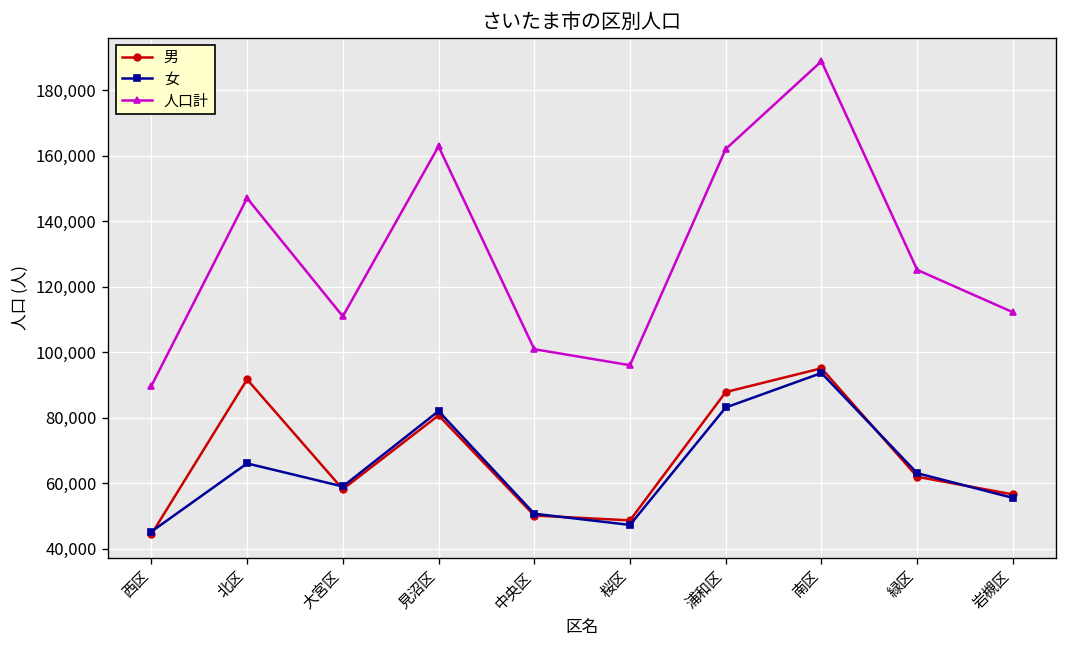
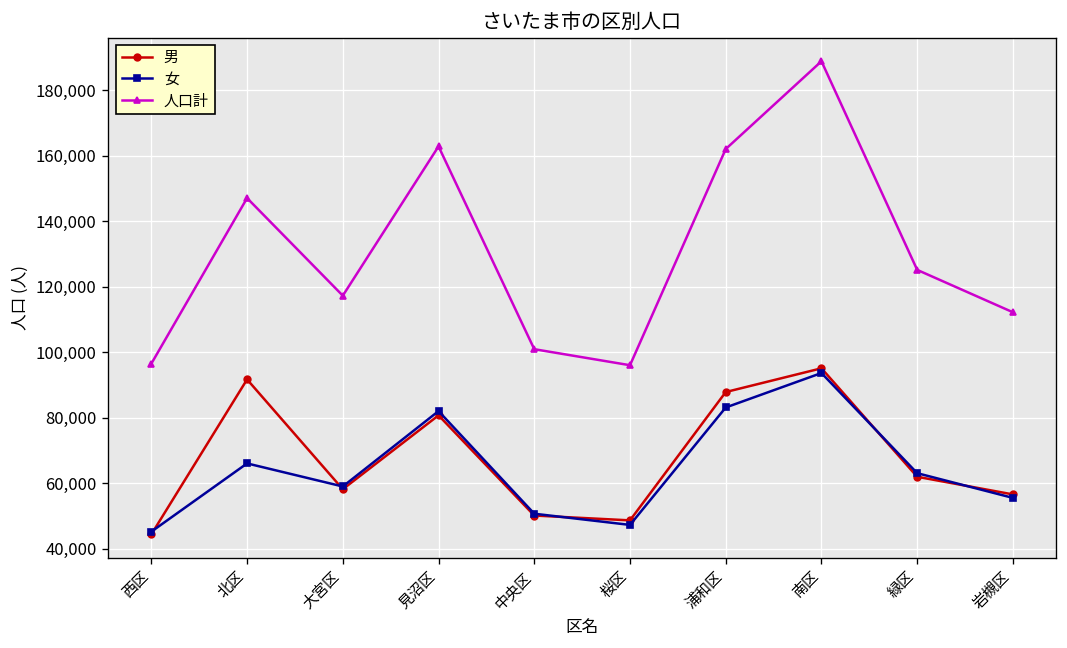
  {
    "男": {
      "北区": "92,000",
      "見沼区": "81,000",
      "桜区": "49,000",
      "浦和区": "88,000",
      "南区": "95,000",
      "緑区": "62,000",
      "岩槻区": "57,000"
    },
    "女": {
      "北区": "66,000",
      "見沼区": "82,000",
      "桜区": "47,000",
      "浦和区": "83,000",
      "南区": "94,000",
      "緑区": "63,000",
      "岩槻区": "56,000"
    },
    "人口計": {
-     "西区": "90,000",
+     "西区": "97,000",
      "北区": "147,000",
-     "大宮区": "111,000",
+     "大宮区": "117,000",
      "見沼区": "163,000",
      "中央区": "101,000",
      "桜区": "96,000",
      "浦和区": "162,000",
      "南区": "189,000",
      "緑区": "125,000",
      "岩槻区": "112,000"
    }
  }
